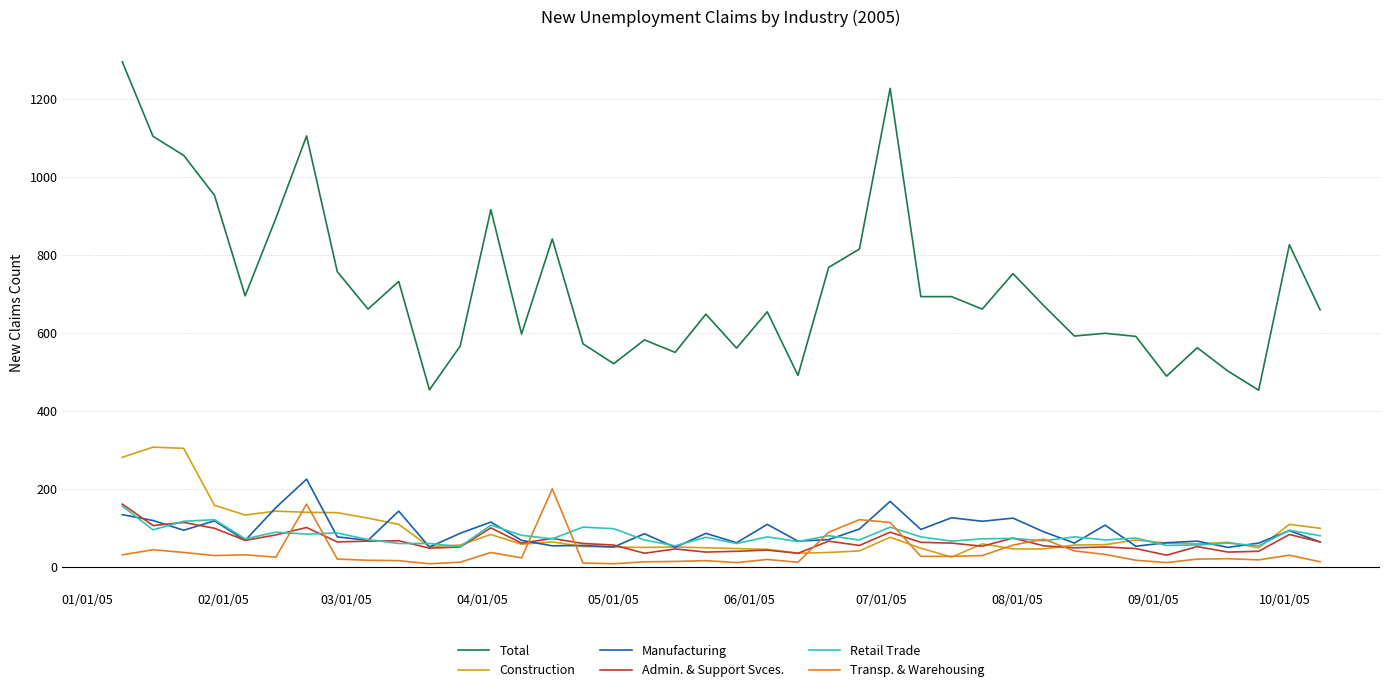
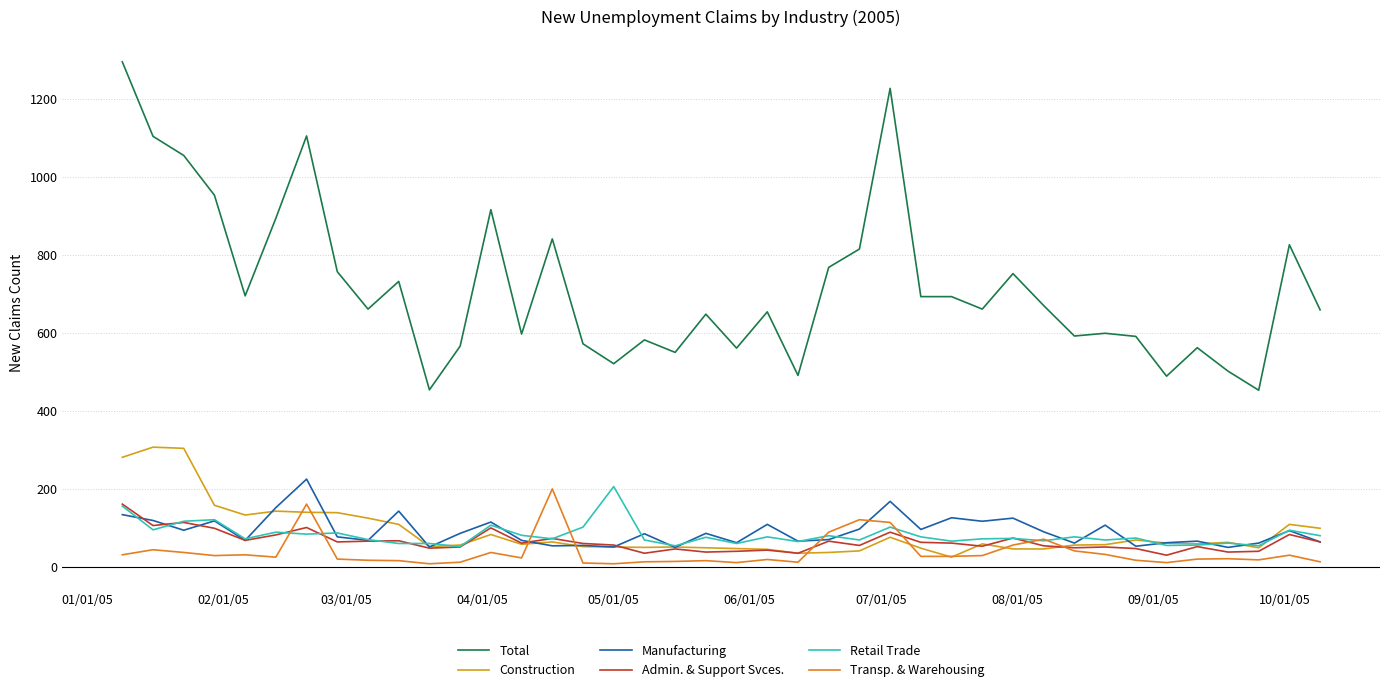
  {
    "Total": {
      "05/01/05": 520
    },
    "Retail Trade": {
-     "05/01/05": 100
+     "05/01/05": 210
    }
  }
